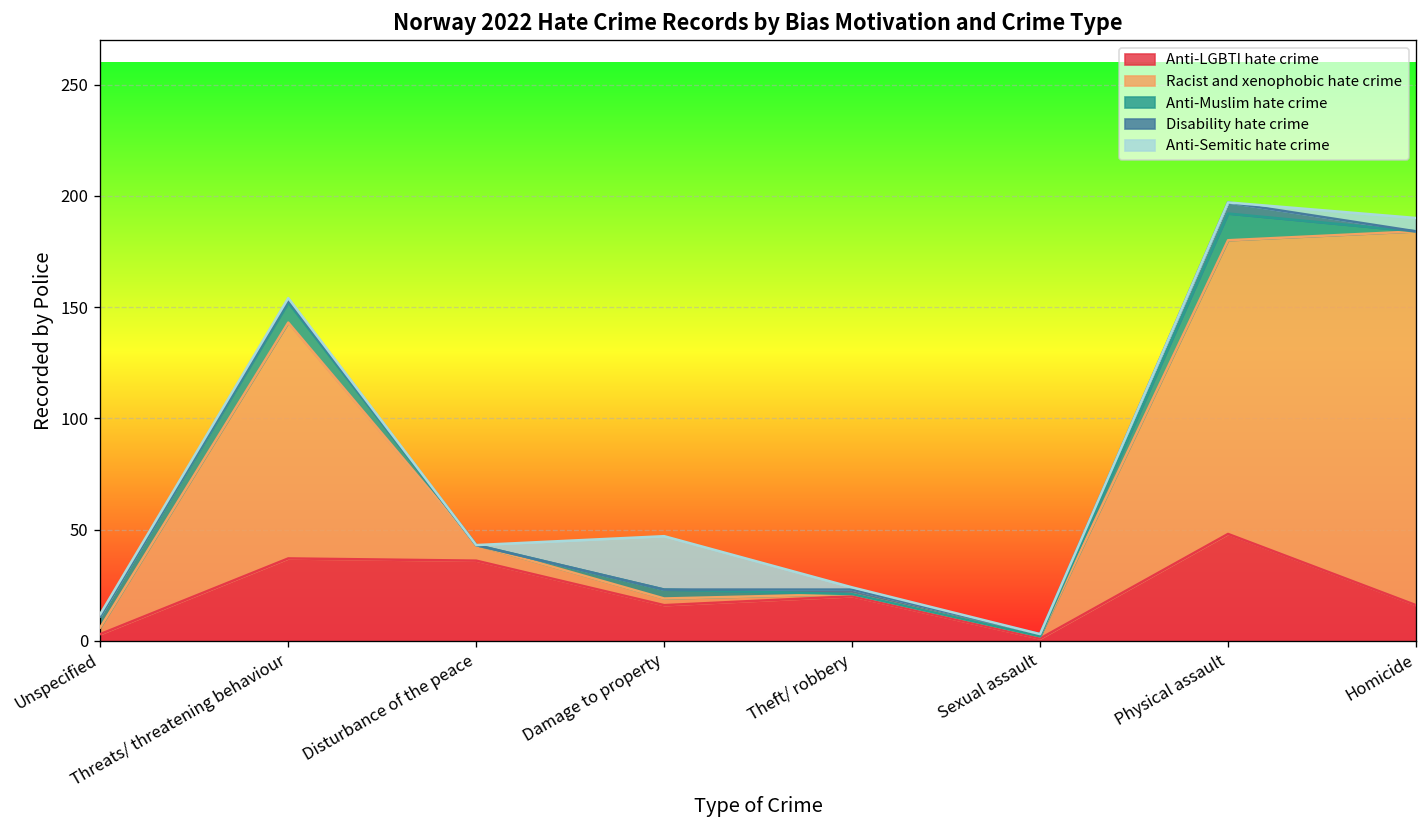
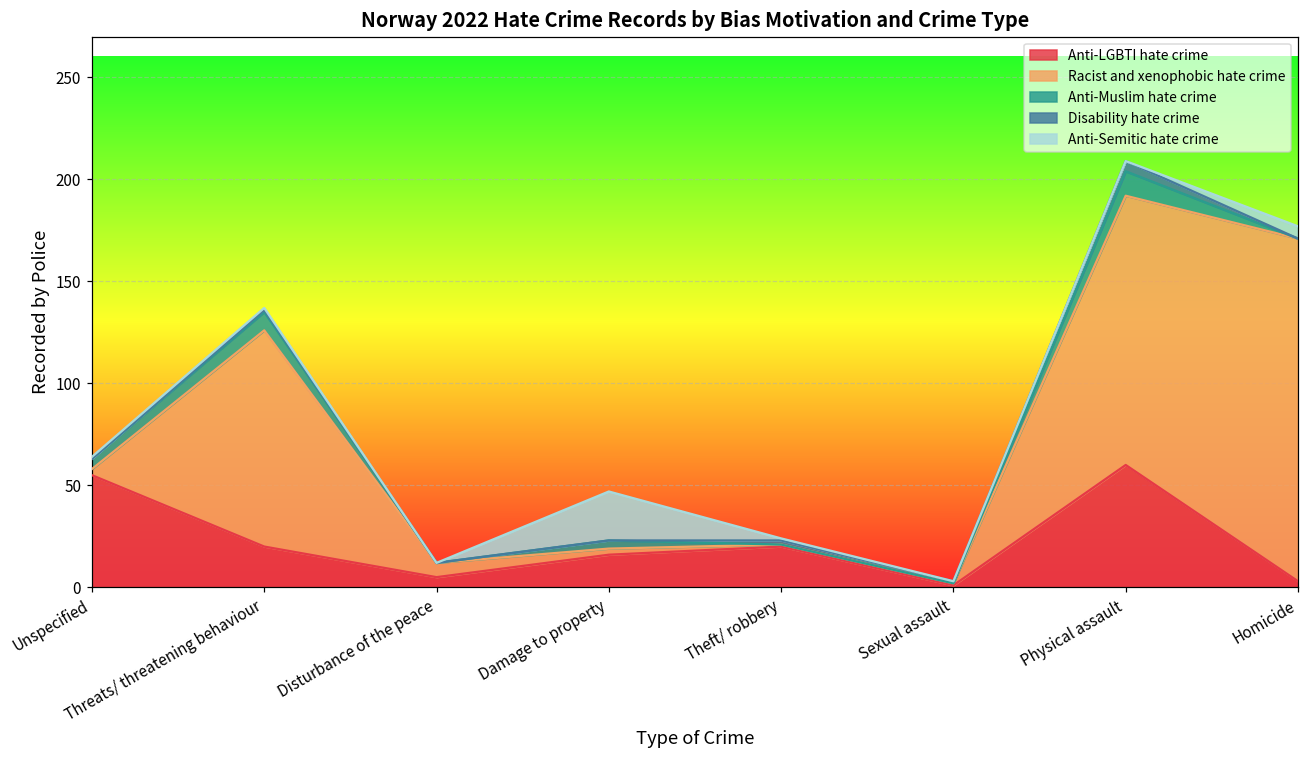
  {
    "Anti-LGBTI hate crime": {
-     "Unspecified": 3,
-     "Threats/ threatening behaviour": 37,
-     "Disturbance of the peace": 36,
+     "Unspecified": 55,
+     "Threats/ threatening behaviour": 20,
+     "Disturbance of the peace": 5,
      "Damage to property": 16,
-     "Physical assault": 48,
-     "Homicide": 16
+     "Physical assault": 60,
+     "Homicide": 3
    },
    "Racist and xenophobic hate crime": {
      "Unspecified": 3,
      "Threats/ threatening behaviour": 106,
      "Damage to property": 3,
      "Physical assault": 132
    },
    "Anti-Semitic hate crime": {
      "Damage to property": 24,
      "Homicide": 6
    }
  }
